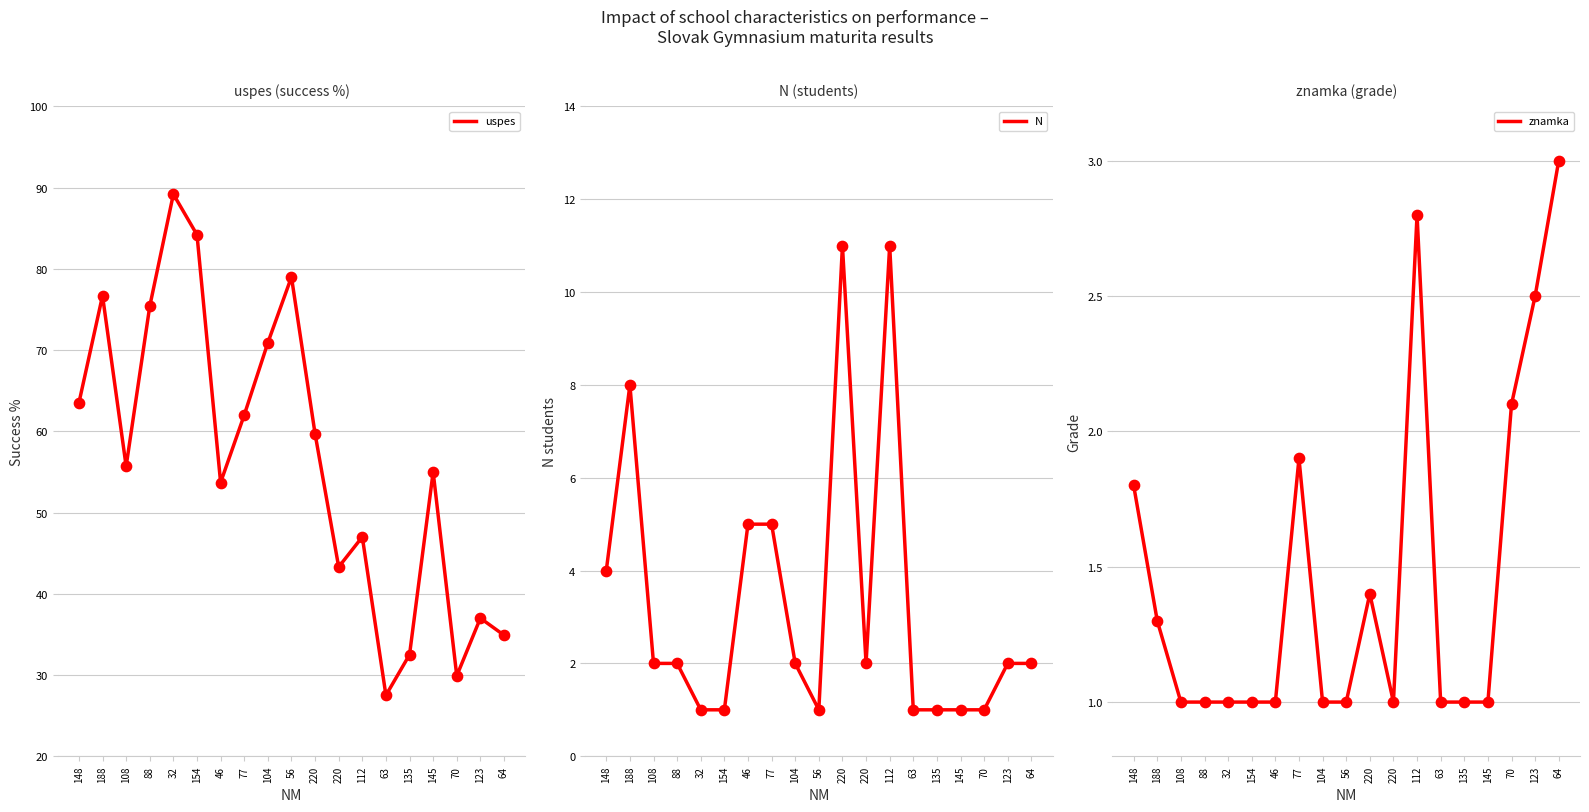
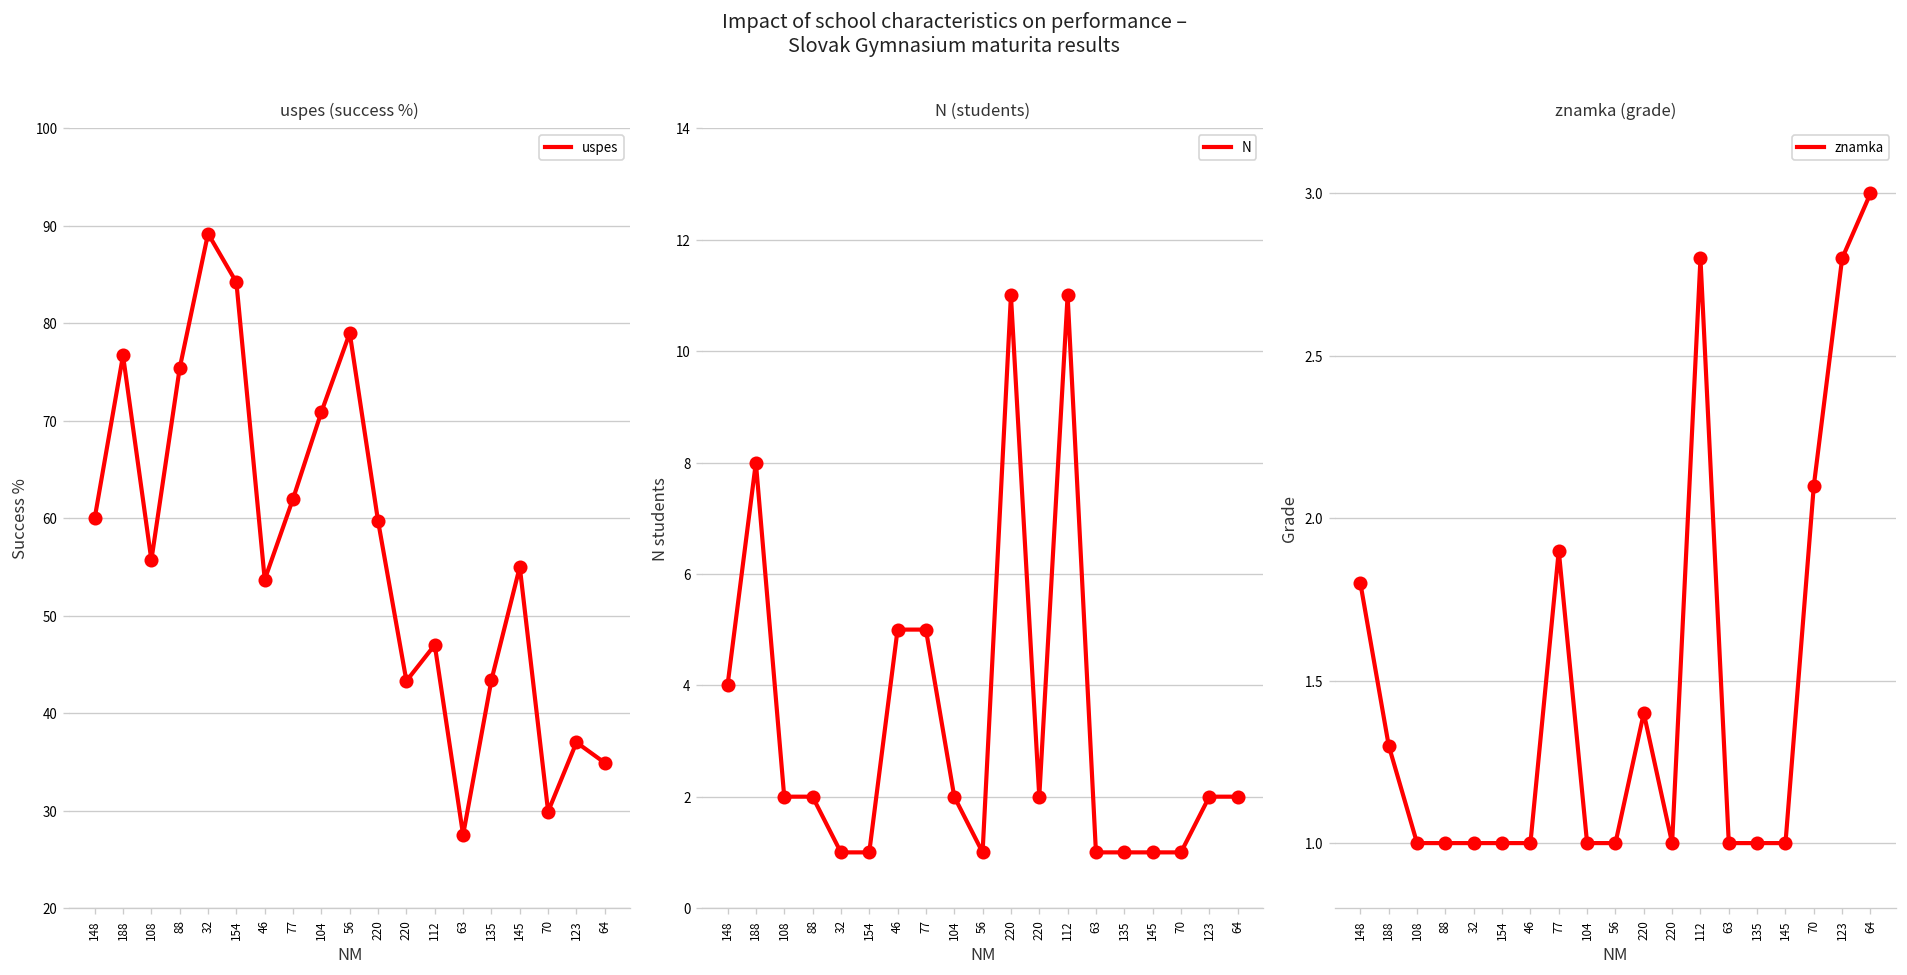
  {
    "uspes (success %)": {
      "uspes": {
-       "148": 64,
-       "135": 33
+       "148": 60,
+       "135": 43
      }
    },
    "znamka (grade)": {
      "znamka": {
-       "123": 2.5
+       "123": 2.8
      }
    }
  }
